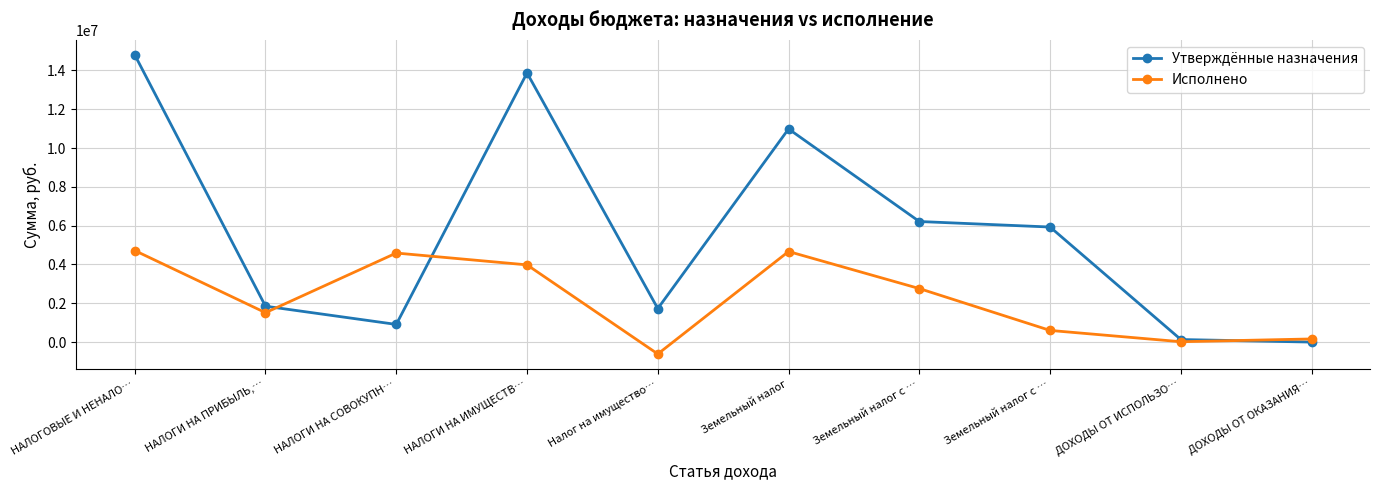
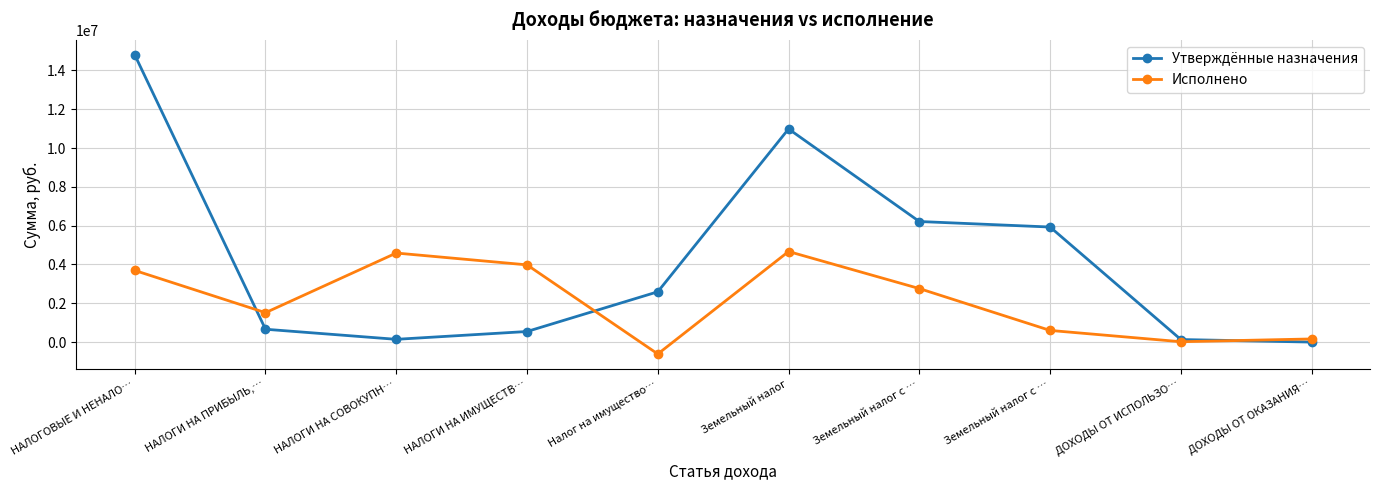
  {
    "Утверждённые назначения": {
      "НАЛОГОВЫЕ И НЕНАЛО…": 14800000,
-     "НАЛОГИ НА ПРИБЫЛЬ,…": 1800000,
-     "НАЛОГИ НА СОВОКУПН…": 900000,
-     "НАЛОГИ НА ИМУЩЕСТВ…": 13900000,
-     "Налог на имущество…": 1700000,
+     "НАЛОГИ НА ПРИБЫЛЬ,…": 700000,
+     "НАЛОГИ НА СОВОКУПН…": 100000,
+     "НАЛОГИ НА ИМУЩЕСТВ…": 500000,
+     "Налог на имущество…": 2600000,
      "Земельный налог": 11000000,
      "ДОХОДЫ ОТ ОКАЗАНИЯ…": 0
    },
    "Исполнено": {
-     "НАЛОГОВЫЕ И НЕНАЛО…": 4700000,
+     "НАЛОГОВЫЕ И НЕНАЛО…": 3700000,
      "НАЛОГИ НА ПРИБЫЛЬ,…": 1500000,
      "НАЛОГИ НА СОВОКУПН…": 4600000,
      "НАЛОГИ НА ИМУЩЕСТВ…": 4000000,
      "Налог на имущество…": -600000,
      "Земельный налог": 4700000,
      "ДОХОДЫ ОТ ОКАЗАНИЯ…": 200000
    }
  }
